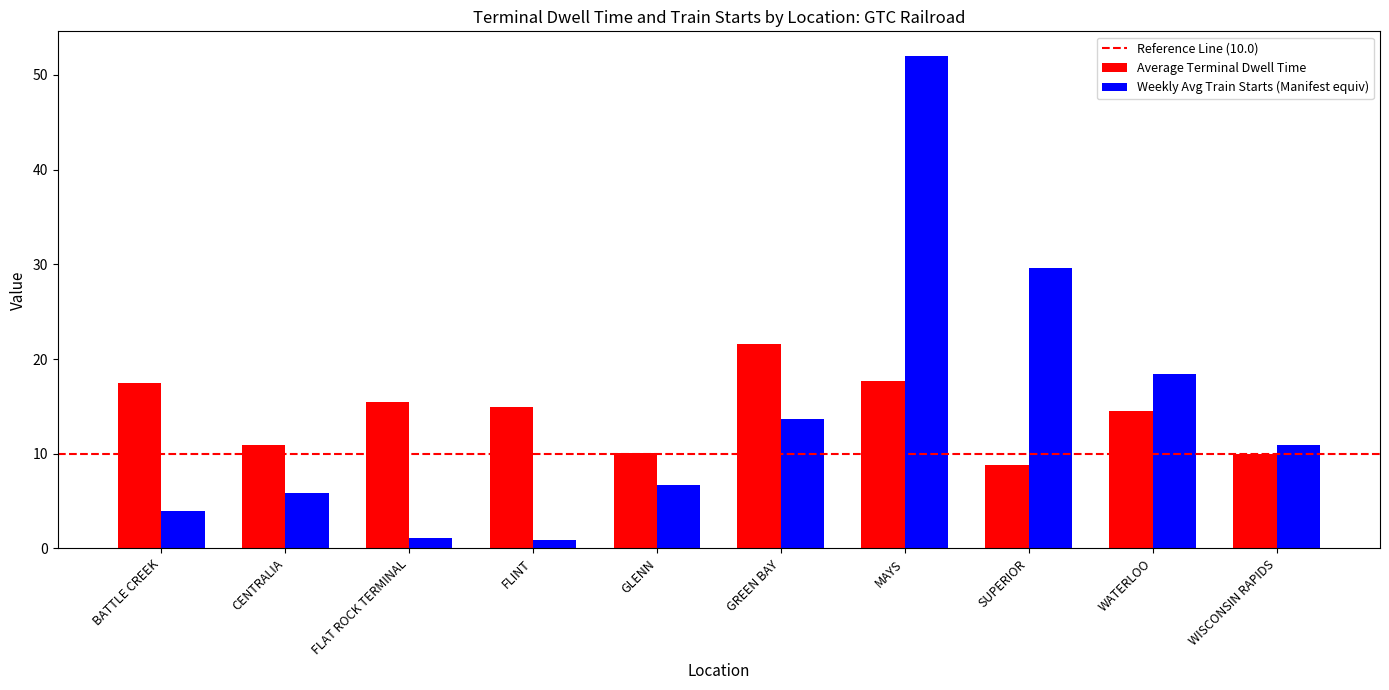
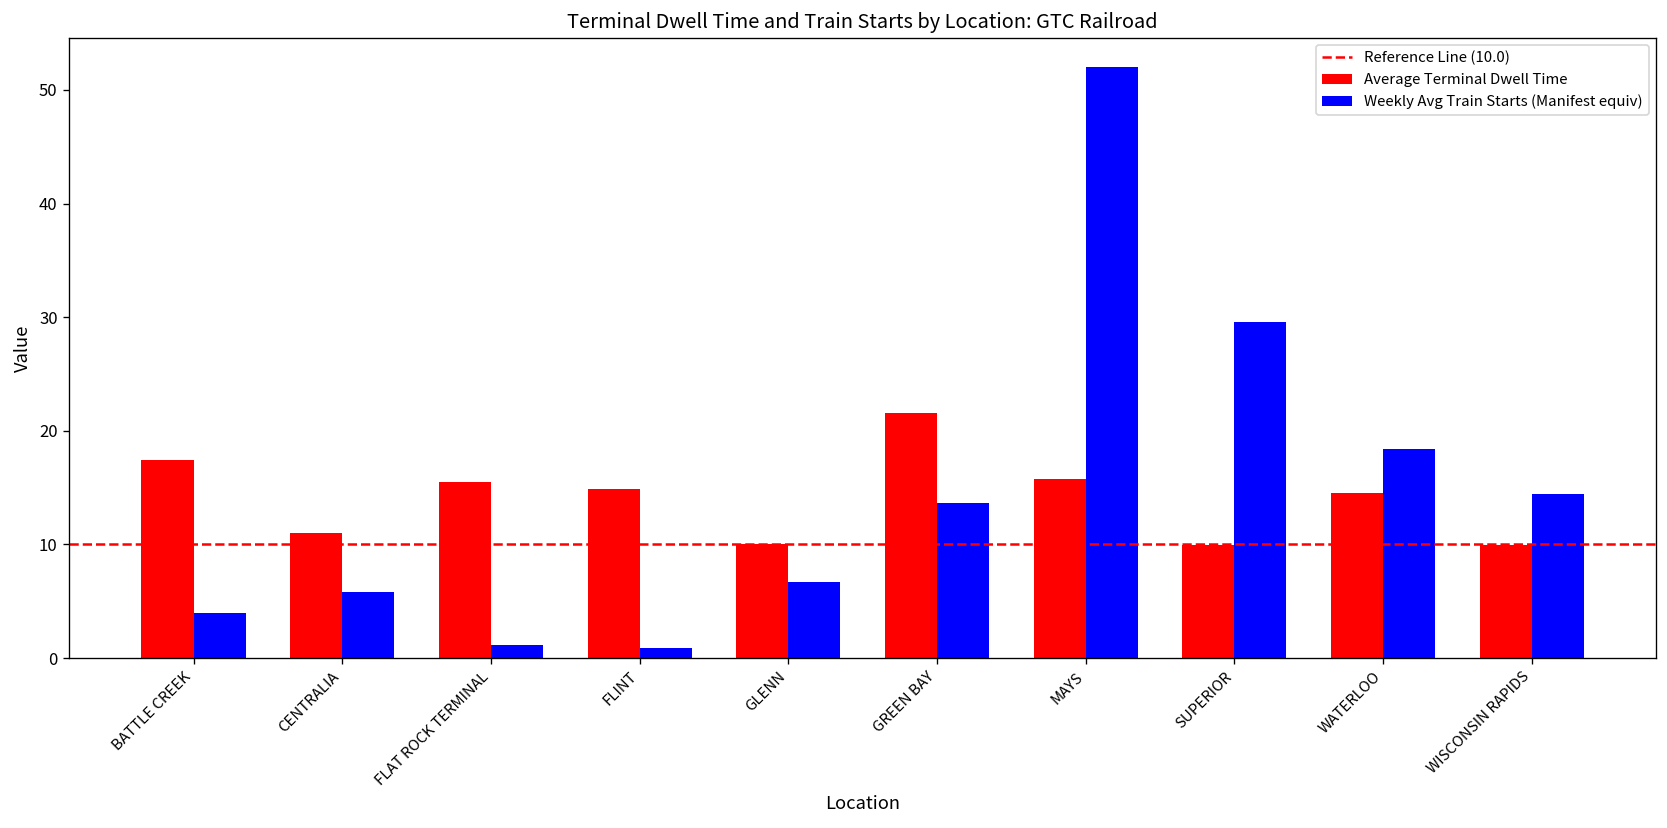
  {
    "Average Terminal Dwell Time": {
      "BATTLE CREEK": 17,
      "CENTRALIA": 11,
      "FLAT ROCK TERMINAL": 15,
      "FLINT": 15,
      "GLENN": 10,
      "GREEN BAY": 22,
-     "MAYS": 18,
-     "SUPERIOR": 9,
+     "MAYS": 16,
+     "SUPERIOR": 10,
      "WATERLOO": 15,
      "WISCONSIN RAPIDS": 10
    },
    "Weekly Avg Train Starts (Manifest equiv)": {
      "BATTLE CREEK": 4,
      "CENTRALIA": 6,
      "FLAT ROCK TERMINAL": 1,
      "FLINT": 1,
      "GLENN": 7,
      "GREEN BAY": 14,
      "MAYS": 52,
      "SUPERIOR": 30,
      "WATERLOO": 18,
-     "WISCONSIN RAPIDS": 11
+     "WISCONSIN RAPIDS": 14
    }
  }
